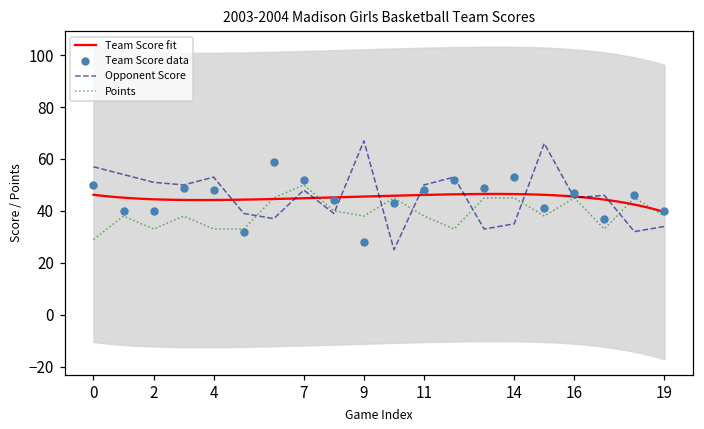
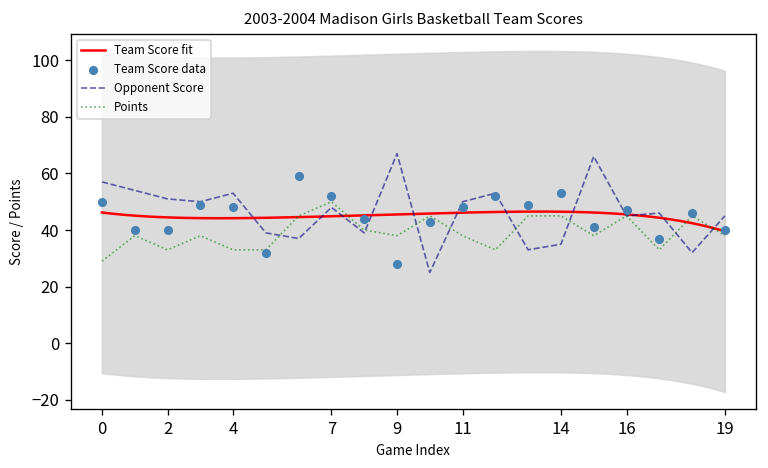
  {
    "Team Score fit": {
      "0": 46
    },
    "Opponent Score": {
      "0": 57,
      "2": 51,
      "4": 53,
      "7": 48,
      "9": 67,
      "11": 50,
      "14": 35,
-     "19": 34
+     "19": 45
    },
    "Points": {
      "0": 29,
      "2": 33,
      "4": 33,
      "7": 50,
      "9": 38,
      "11": 38,
      "14": 45,
      "19": 38
    }
  }
